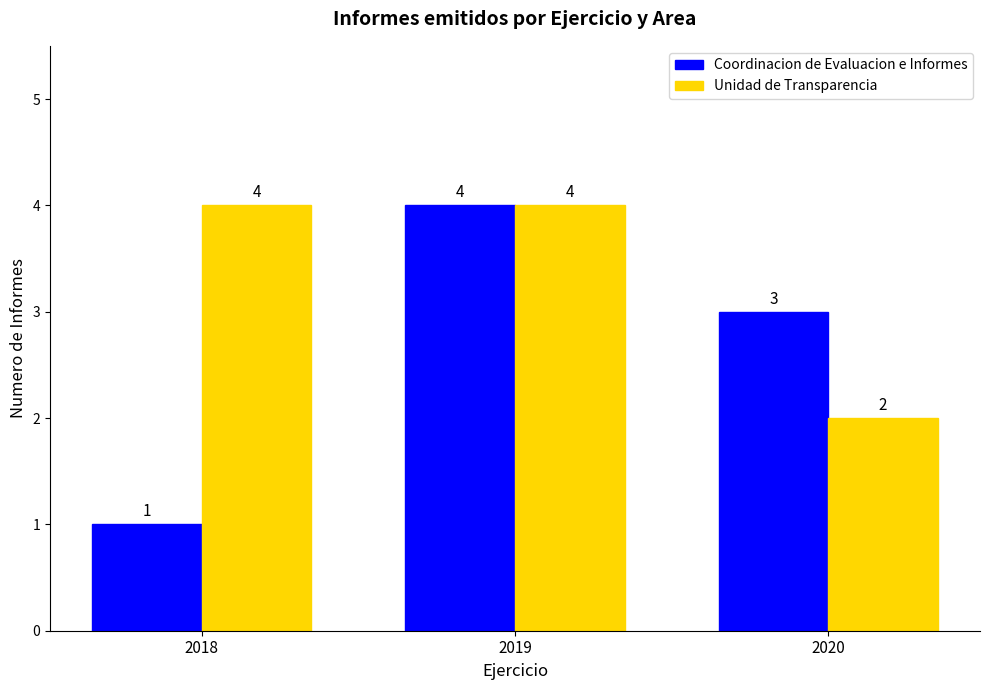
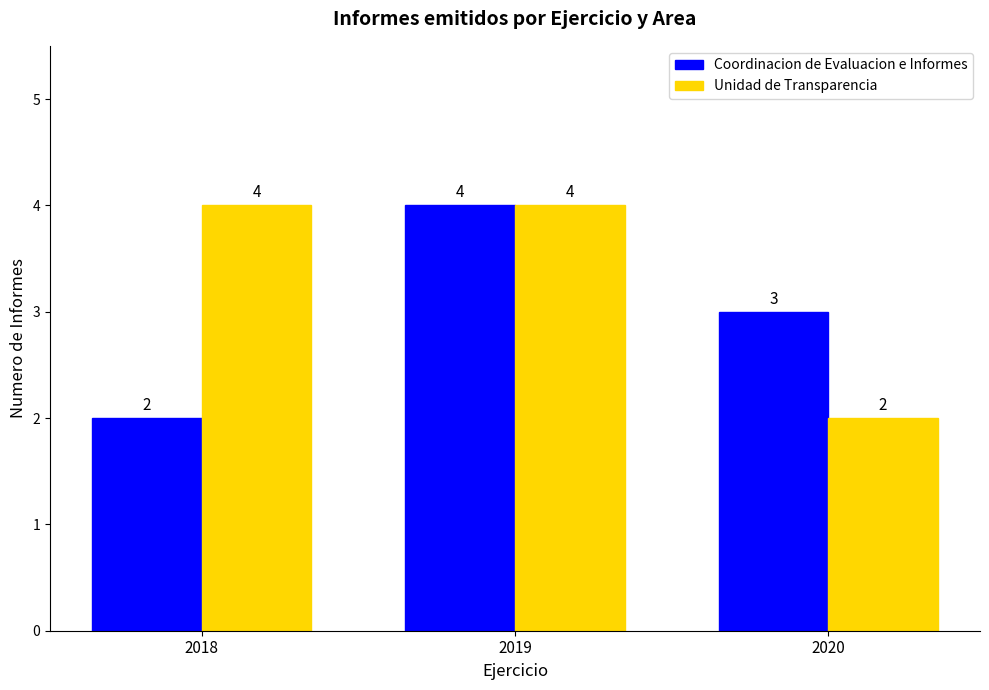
  {
    "Coordinacion de Evaluacion e Informes": {
-     "2018": 1,
+     "2018": 2,
      "2019": 4,
      "2020": 3
    },
    "Unidad de Transparencia": {
      "2018": 4,
      "2019": 4,
      "2020": 2
    }
  }
